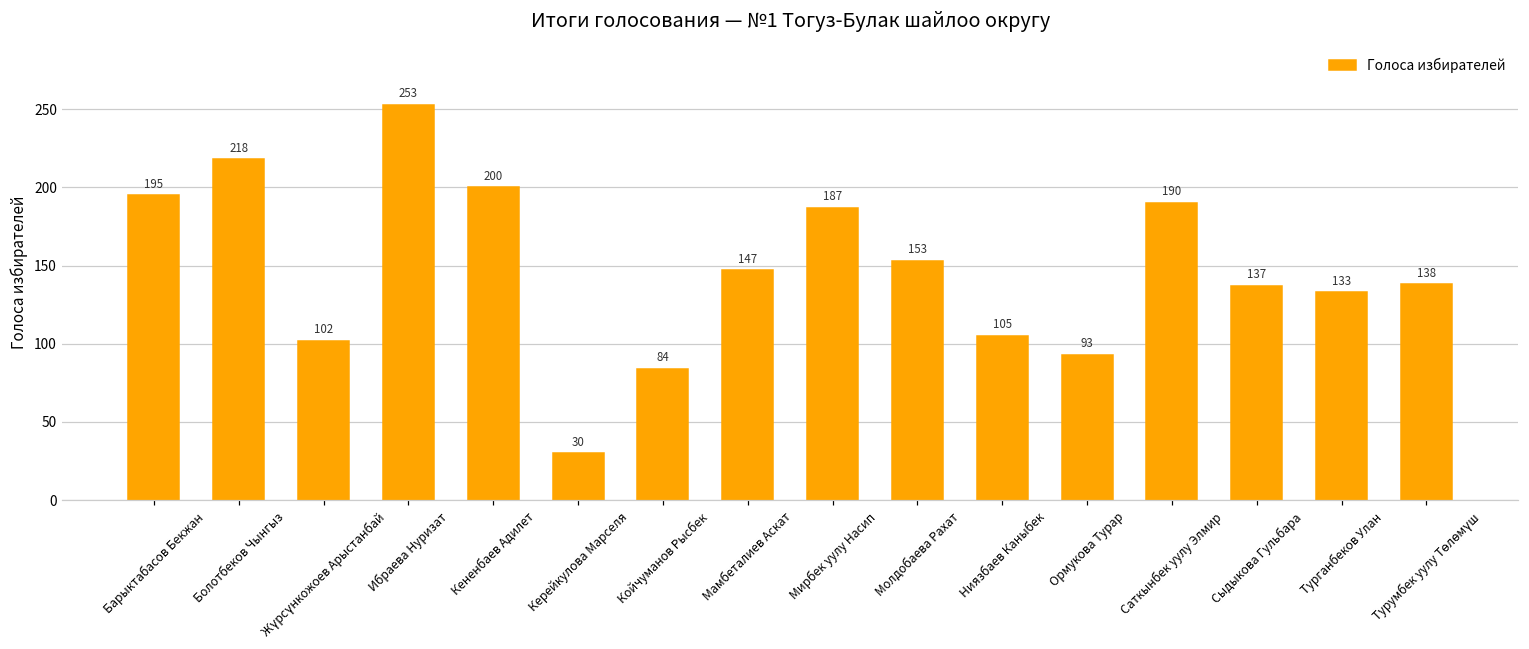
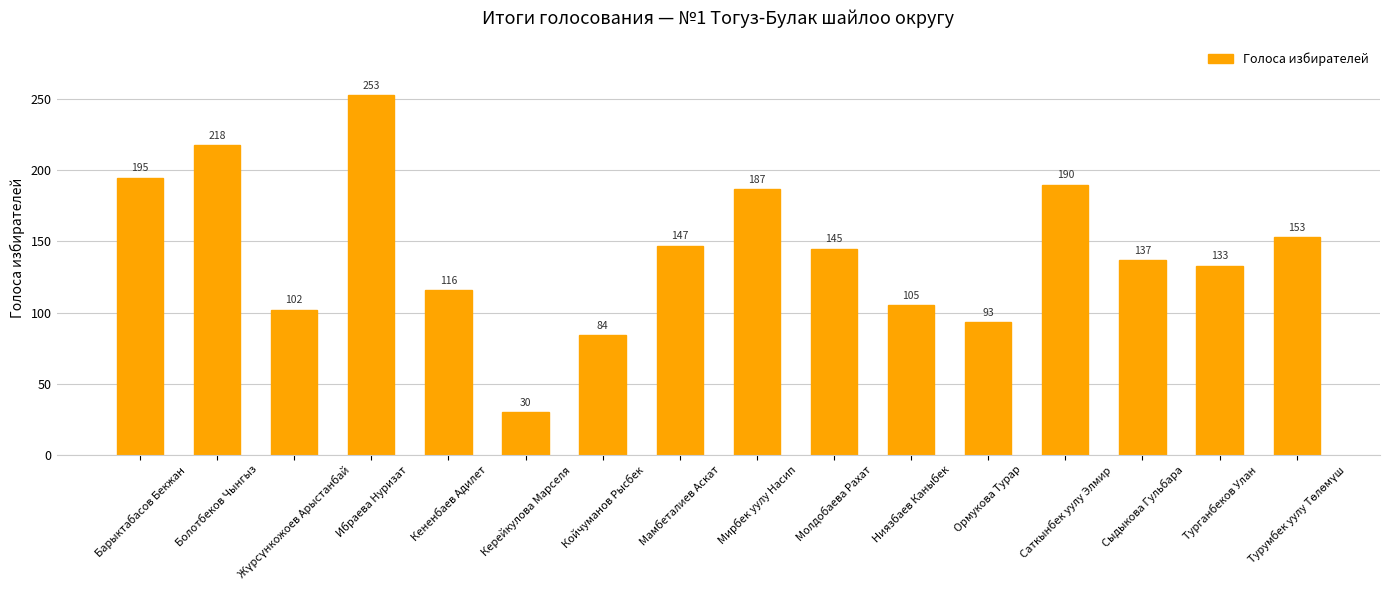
  {
    "Барыктабасов Бекжан": 195,
    "Болотбеков Чынгыз": 218,
    "Жүрсүнкожоев Арыстанбай": 102,
    "Ибраева Нуризат": 253,
-   "Кененбаев Адилет": 200,
+   "Кененбаев Адилет": 116,
    "Керейкулова Марселя": 30,
    "Койчуманов Рысбек": 84,
    "Мамбеталиев Аскат": 147,
    "Мирбек уулу Насип": 187,
-   "Молдобаева Рахат": 153,
+   "Молдобаева Рахат": 145,
    "Ниязбаев Каныбек": 105,
    "Ормукова Турар": 93,
    "Саткынбек уулу Элмир": 190,
    "Сыдыкова Гульбара": 137,
    "Турганбеков Улан": 133,
-   "Турумбек уулу Төлөмүш": 138
+   "Турумбек уулу Төлөмүш": 153
  }
